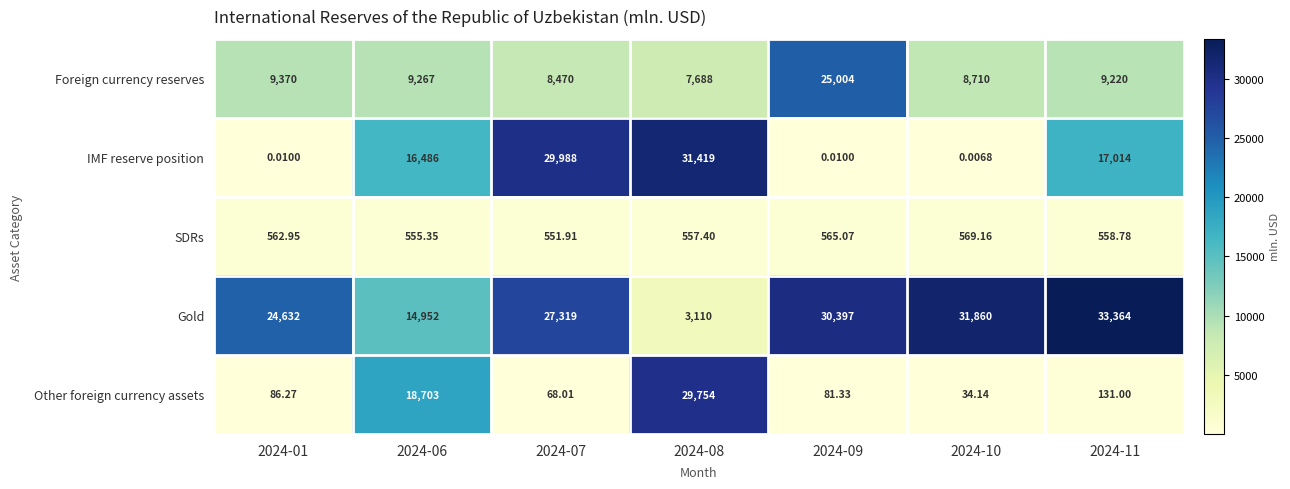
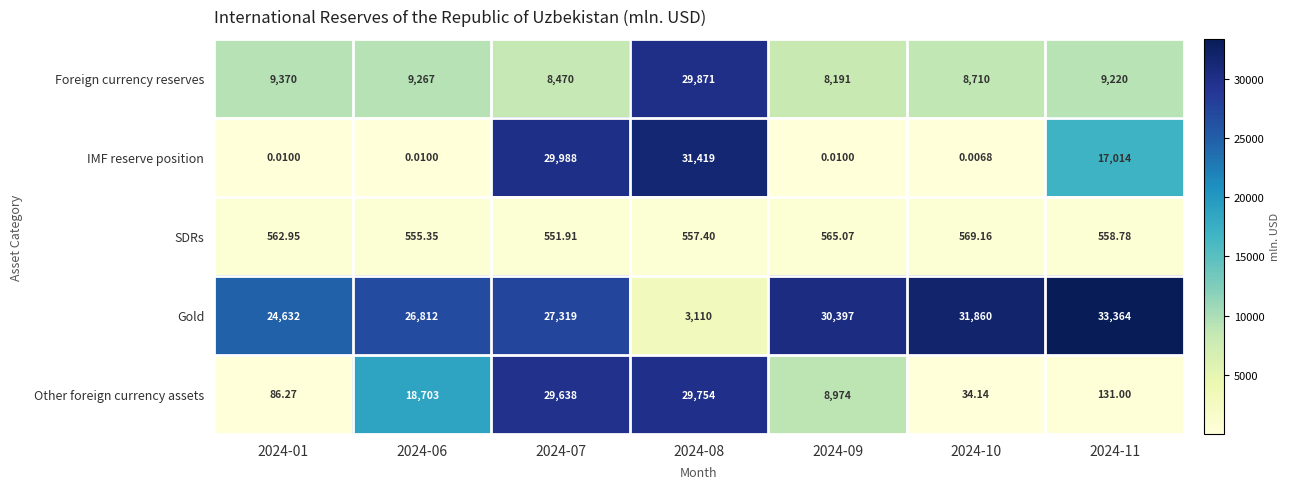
  {
    "Foreign currency reserves": {
      "2024-01": "9,370",
      "2024-06": "9,267",
      "2024-07": "8,470",
-     "2024-08": "7,688",
-     "2024-09": "25,004",
+     "2024-08": "29,871",
+     "2024-09": "8,191",
      "2024-10": "8,710",
      "2024-11": "9,220"
    },
    "IMF reserve position": {
      "2024-01": "0.0100",
-     "2024-06": "16,486",
+     "2024-06": "0.0100",
      "2024-07": "29,988",
      "2024-08": "31,419",
      "2024-09": "0.0100",
      "2024-10": "0.0068",
      "2024-11": "17,014"
    },
    "SDRs": {
      "2024-01": "562.95",
      "2024-06": "555.35",
      "2024-07": "551.91",
      "2024-08": "557.40",
      "2024-09": "565.07",
      "2024-10": "569.16",
      "2024-11": "558.78"
    },
    "Gold": {
      "2024-01": "24,632",
-     "2024-06": "14,952",
+     "2024-06": "26,812",
      "2024-07": "27,319",
      "2024-08": "3,110",
      "2024-09": "30,397",
      "2024-10": "31,860",
      "2024-11": "33,364"
    },
    "Other foreign currency assets": {
      "2024-01": "86.27",
      "2024-06": "18,703",
-     "2024-07": "68.01",
+     "2024-07": "29,638",
      "2024-08": "29,754",
-     "2024-09": "81.33",
+     "2024-09": "8,974",
      "2024-10": "34.14",
      "2024-11": "131.00"
    }
  }
